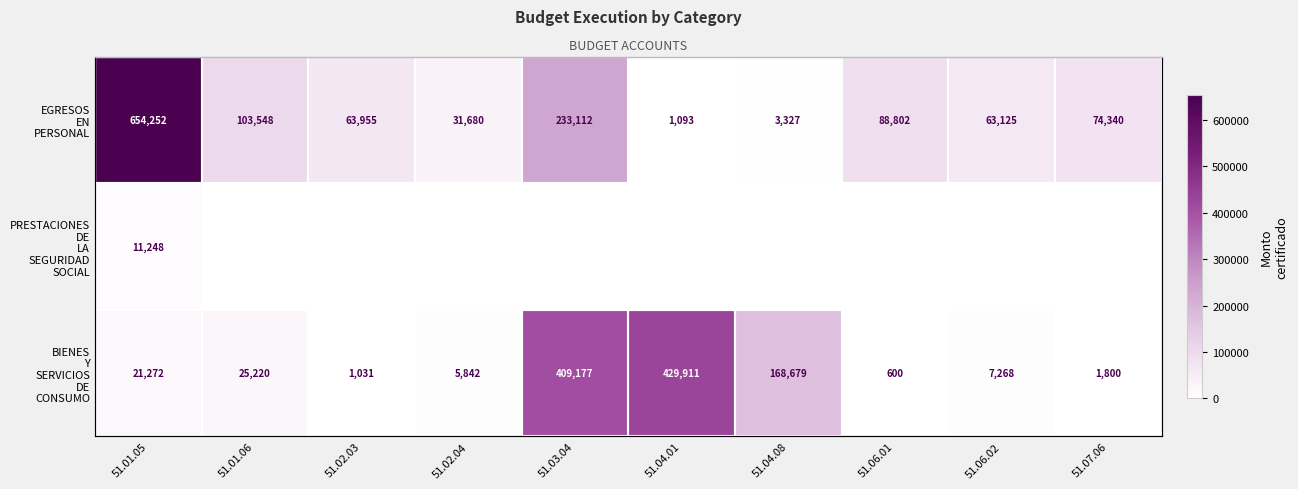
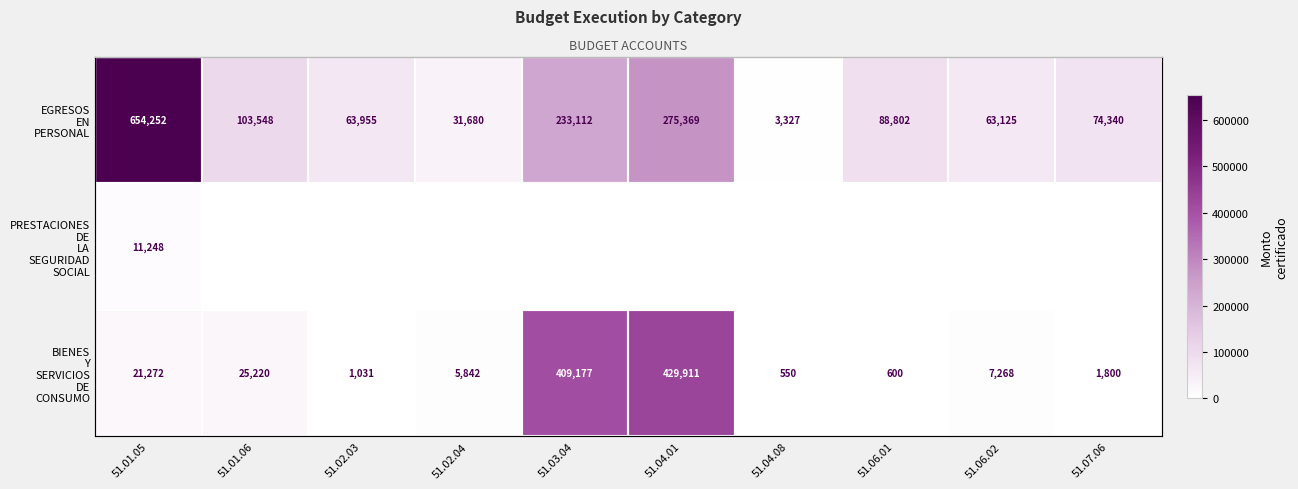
  {
    "EGRESOS EN PERSONAL": {
      "51.01.05": "654,252",
      "51.01.06": "103,548",
      "51.02.03": "63,955",
      "51.02.04": "31,680",
      "51.03.04": "233,112",
-     "51.04.01": "1,093",
+     "51.04.01": "275,369",
      "51.04.08": "3,327",
      "51.06.01": "88,802",
      "51.06.02": "63,125",
      "51.07.06": "74,340"
    },
    "PRESTACIONES DE LA SEGURIDAD SOCIAL": {
      "51.01.05": "11,248"
    },
    "BIENES Y SERVICIOS DE CONSUMO": {
      "51.01.05": "21,272",
      "51.01.06": "25,220",
      "51.02.03": "1,031",
      "51.02.04": "5,842",
      "51.03.04": "409,177",
      "51.04.01": "429,911",
-     "51.04.08": "168,679",
+     "51.04.08": "550",
      "51.06.01": "600",
      "51.06.02": "7,268",
      "51.07.06": "1,800"
    }
  }
